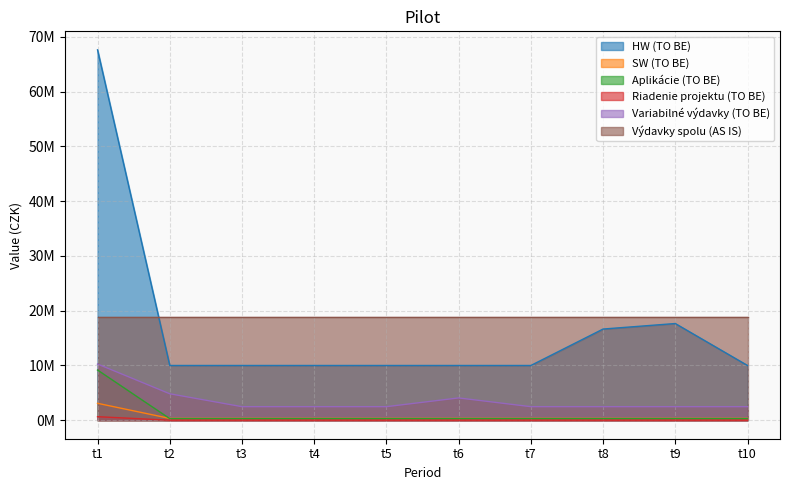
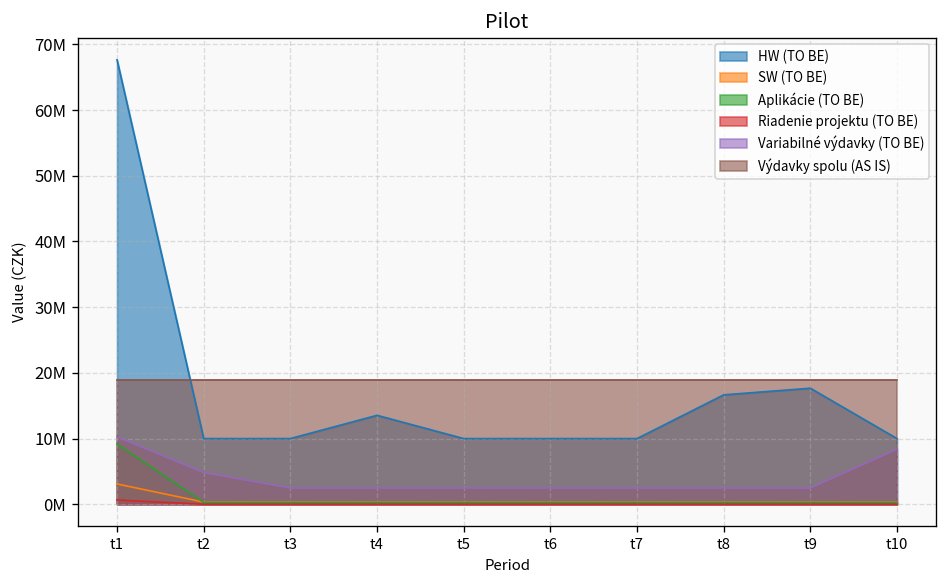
  {
    "HW (TO BE)": {
      "t1": 68000000,
      "t2": 10000000,
      "t3": 10000000,
-     "t4": 10000000,
+     "t4": 14000000,
      "t5": 10000000,
      "t6": 10000000,
      "t7": 10000000,
      "t8": 17000000,
      "t9": 18000000,
      "t10": 10000000
    },
    "SW (TO BE)": {
      "t1": 3000000
    },
    "Aplikácie (TO BE)": {
      "t1": 9000000
    },
    "Riadenie projektu (TO BE)": {
      "t1": 1000000
    },
    "Variabilné výdavky (TO BE)": {
      "t1": 10000000,
      "t2": 5000000,
      "t3": 2000000,
      "t4": 2000000,
      "t5": 2000000,
-     "t6": 4000000,
+     "t6": 2000000,
      "t7": 2000000,
      "t8": 2000000,
      "t9": 2000000,
-     "t10": 2000000
+     "t10": 8000000
    },
    "Výdavky spolu (AS IS)": {
      "t1": 19000000,
      "t2": 19000000,
      "t3": 19000000,
      "t4": 19000000,
      "t5": 19000000,
      "t6": 19000000,
      "t7": 19000000,
      "t8": 19000000,
      "t9": 19000000,
      "t10": 19000000
    }
  }
